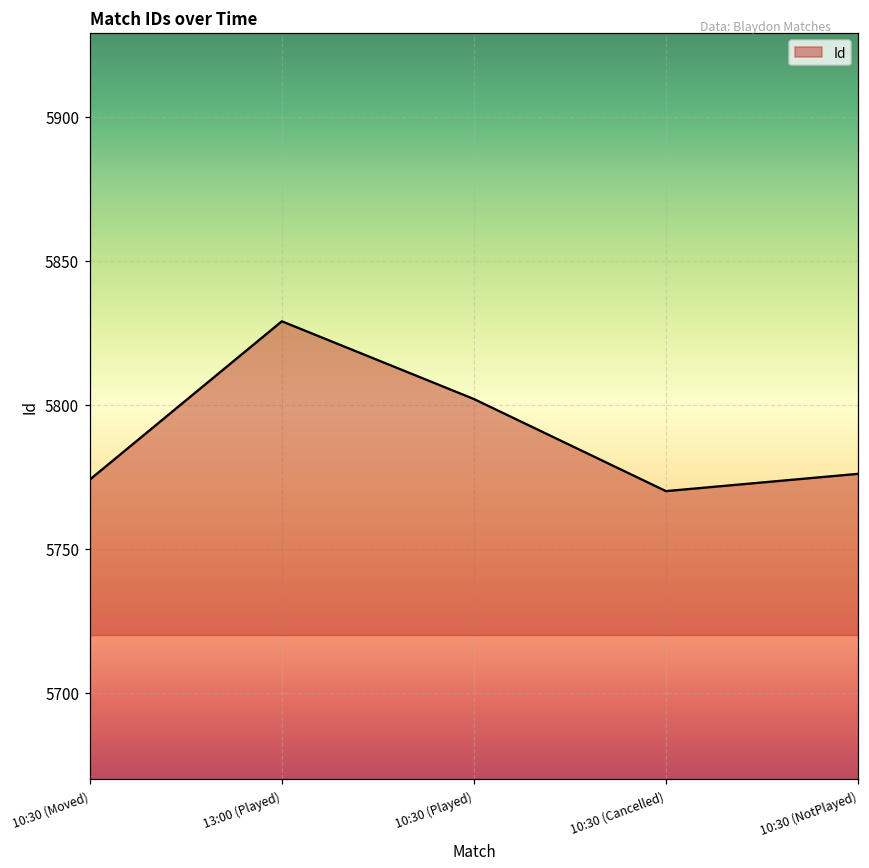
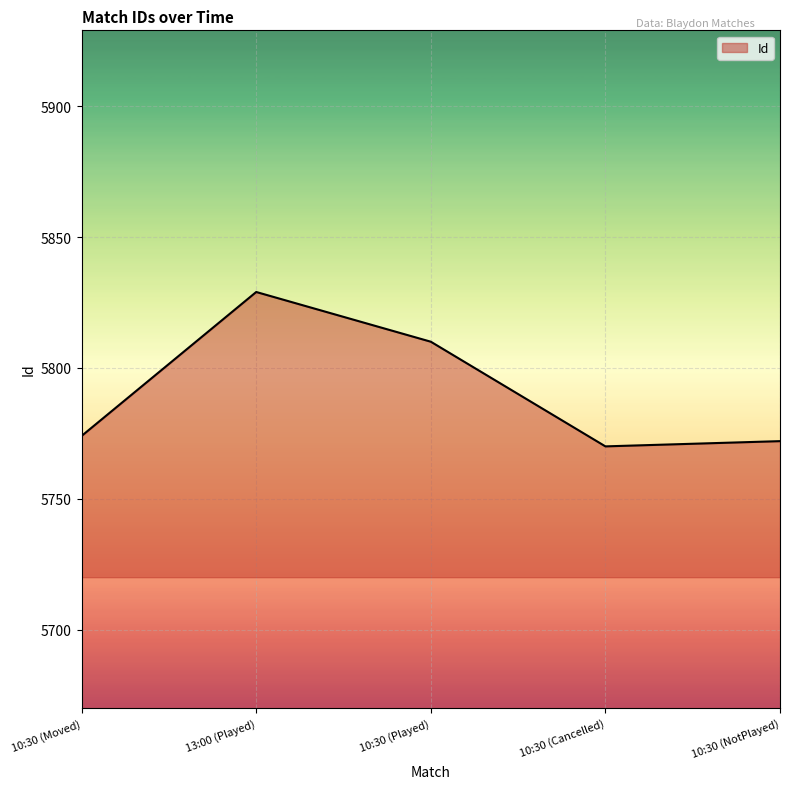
  {
    "10:30 (Moved)": 5774,
    "13:00 (Played)": 5829,
-   "10:30 (Played)": 5802,
+   "10:30 (Played)": 5810,
    "10:30 (Cancelled)": 5770,
-   "10:30 (NotPlayed)": 5776
+   "10:30 (NotPlayed)": 5772
  }
